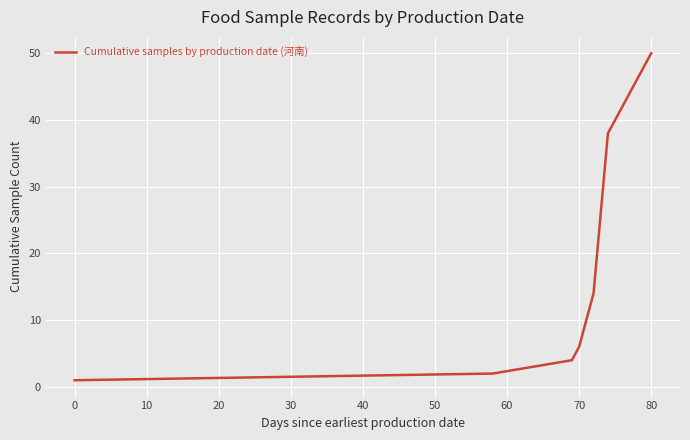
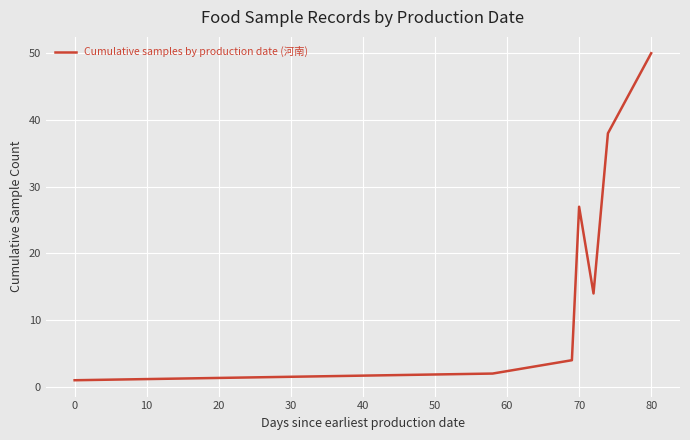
  {
    "0": 1,
-   "70": 6,
+   "70": 27,
    "80": 50
  }
